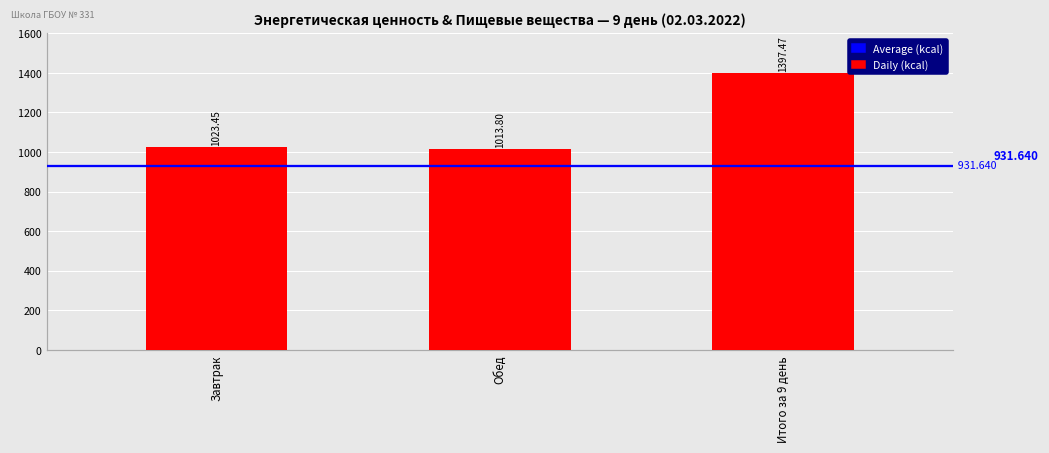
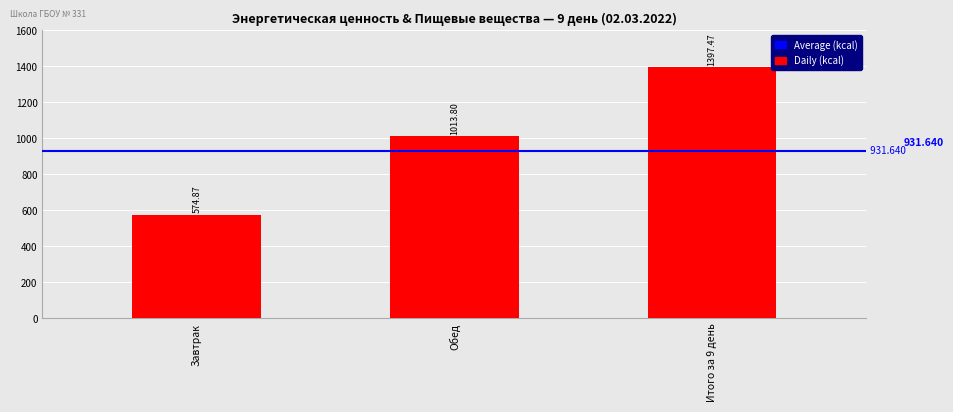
  {
-   "Завтрак": 1023.45,
+   "Завтрак": 574.87,
    "Обед": 1013.80,
    "Итого за 9 день": 1397.47
  }
